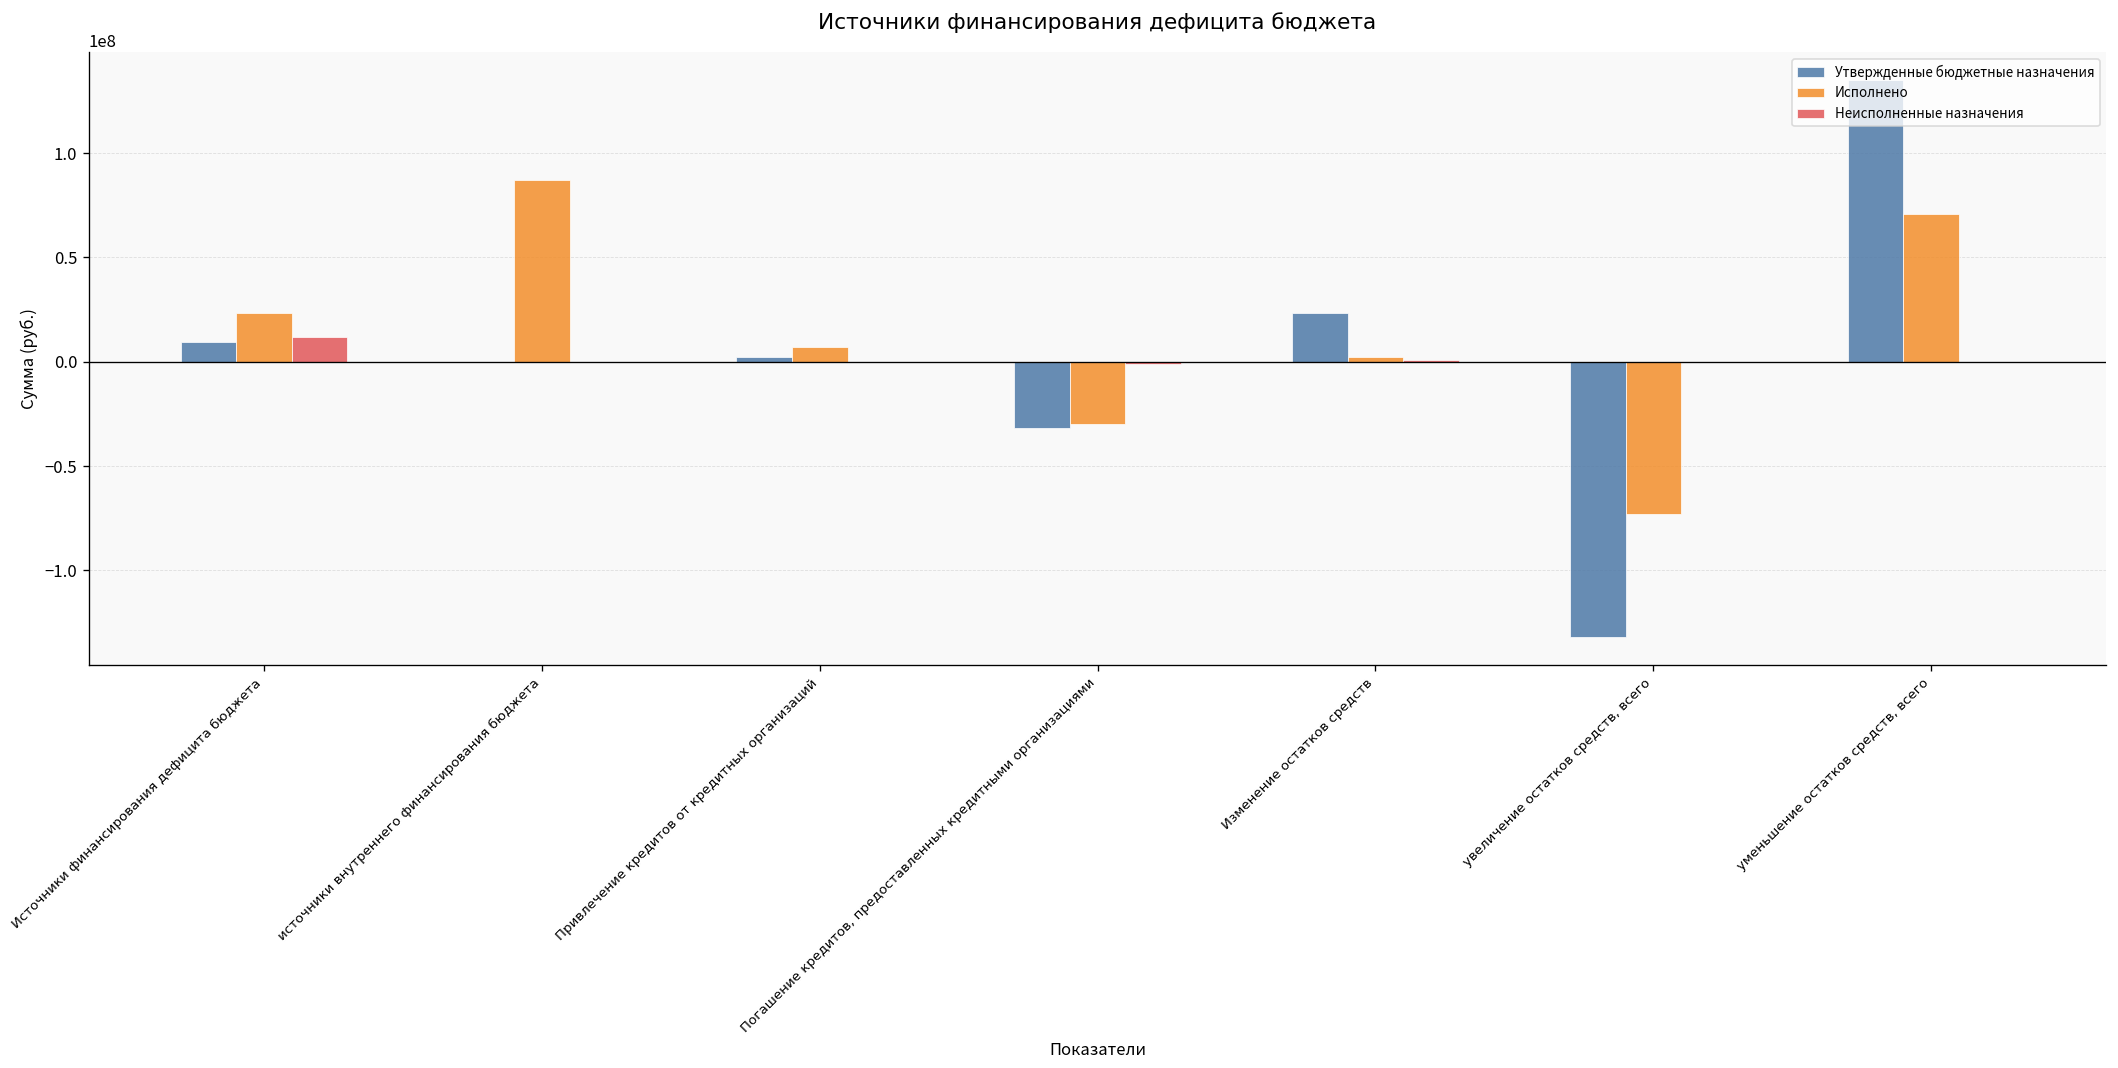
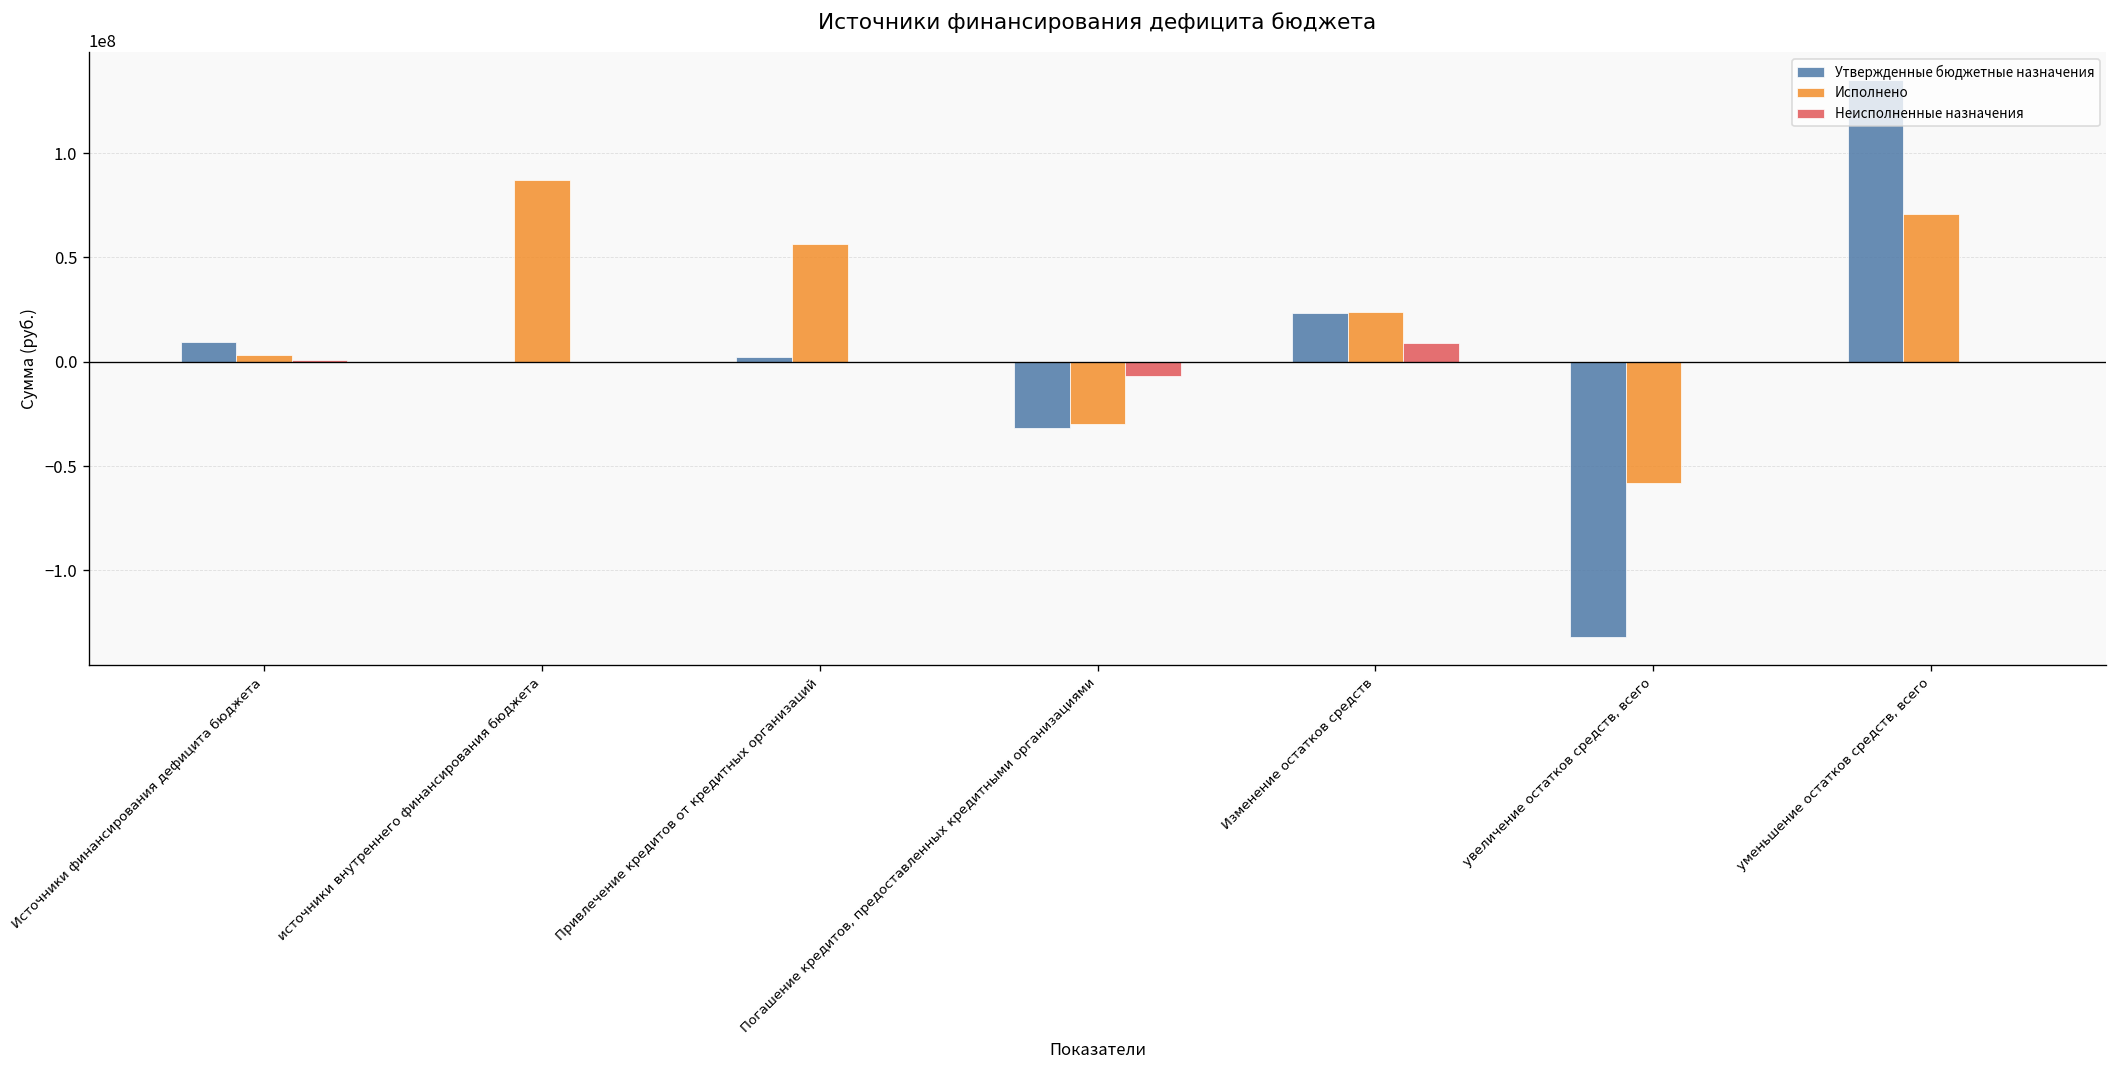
  {
    "Утвержденные бюджетные назначения": {
      "Источники финансирования дефицита бюджета": 9000000,
      "источники внутреннего финансирования бюджета": 0,
      "Привлечение кредитов от кредитных организаций": 2000000,
      "Погашение кредитов, предоставленных кредитными организациями": -32000000,
      "Изменение остатков средств": 23000000,
      "увеличение остатков средств, всего": -132000000
    },
    "Исполнено": {
-     "Источники финансирования дефицита бюджета": 24000000,
+     "Источники финансирования дефицита бюджета": 3000000,
      "источники внутреннего финансирования бюджета": 87000000,
-     "Привлечение кредитов от кредитных организаций": 7000000,
+     "Привлечение кредитов от кредитных организаций": 57000000,
      "Погашение кредитов, предоставленных кредитными организациями": -30000000,
-     "Изменение остатков средств": 2000000,
-     "увеличение остатков средств, всего": -73000000,
+     "Изменение остатков средств": 24000000,
+     "увеличение остатков средств, всего": -58000000,
      "уменьшение остатков средств, всего": 71000000
    },
    "Неисполненные назначения": {
-     "Источники финансирования дефицита бюджета": 12000000,
+     "Источники финансирования дефицита бюджета": 1000000,
      "источники внутреннего финансирования бюджета": 0,
      "Привлечение кредитов от кредитных организаций": 0,
-     "Погашение кредитов, предоставленных кредитными организациями": -1000000,
-     "Изменение остатков средств": 1000000,
+     "Погашение кредитов, предоставленных кредитными организациями": -7000000,
+     "Изменение остатков средств": 9000000,
      "увеличение остатков средств, всего": 0,
      "уменьшение остатков средств, всего": 0
    }
  }
